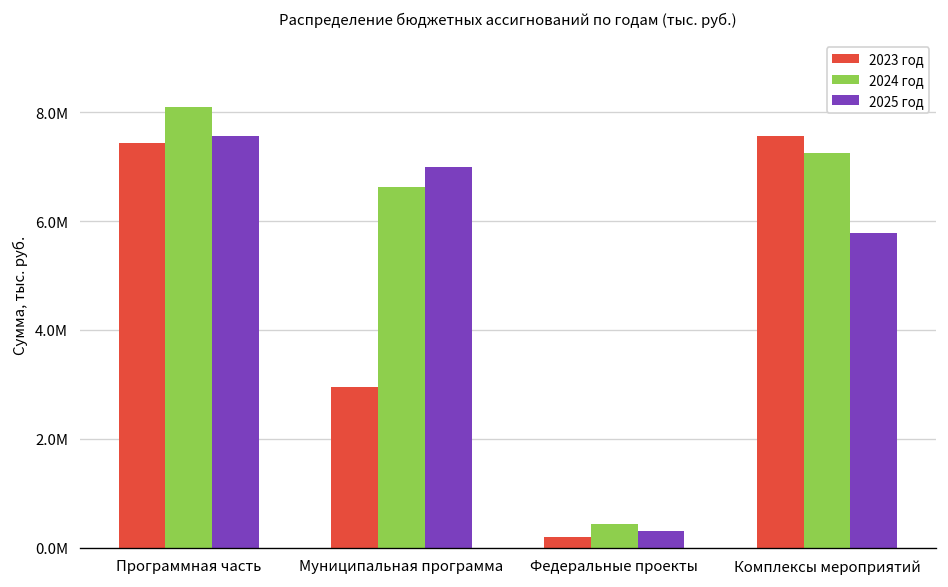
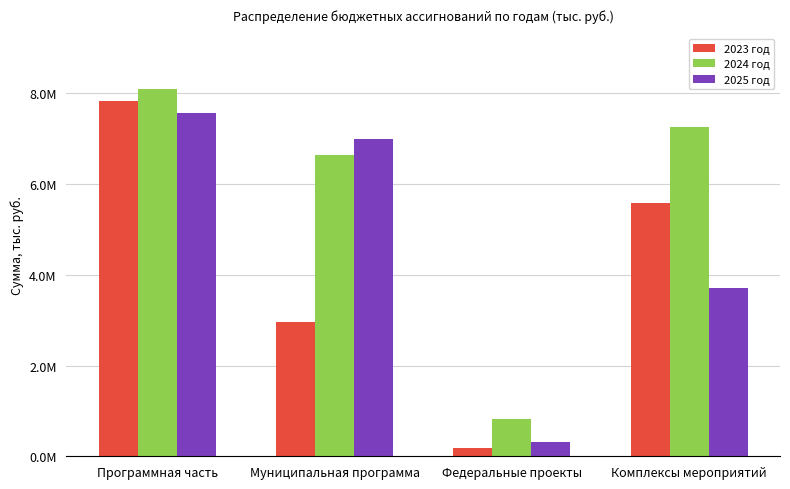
  {
    "2023 год": {
-     "Программная часть": 7400000,
+     "Программная часть": 7800000,
      "Муниципальная программа": 3000000,
      "Федеральные проекты": 200000,
-     "Комплексы мероприятий": 7600000
+     "Комплексы мероприятий": 5600000
    },
    "2024 год": {
      "Программная часть": 8100000,
      "Муниципальная программа": 6600000,
-     "Федеральные проекты": 400000,
+     "Федеральные проекты": 800000,
      "Комплексы мероприятий": 7300000
    },
    "2025 год": {
      "Программная часть": 7600000,
      "Муниципальная программа": 7000000,
      "Федеральные проекты": 300000,
-     "Комплексы мероприятий": 5800000
+     "Комплексы мероприятий": 3700000
    }
  }
